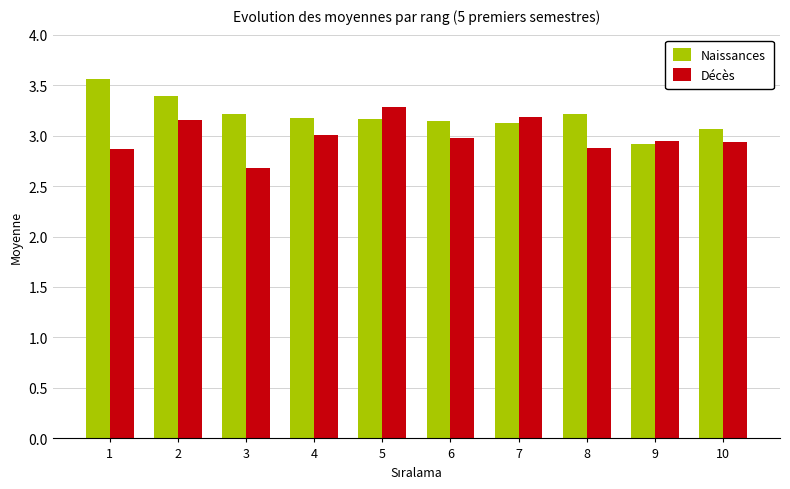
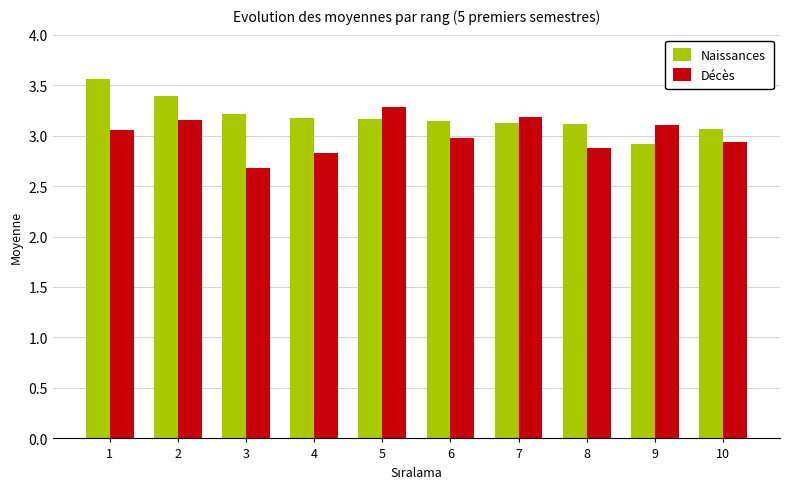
  {
    "Naissances": {
      "1": 3.56,
      "2": 3.39,
      "3": 3.21,
      "4": 3.17,
      "5": 3.16,
      "6": 3.14,
      "7": 3.12,
-     "8": 3.22,
+     "8": 3.12,
      "9": 2.92,
      "10": 3.07
    },
    "Décès": {
-     "1": 2.86,
+     "1": 3.05,
      "2": 3.15,
      "3": 2.68,
-     "4": 3.01,
+     "4": 2.83,
      "5": 3.28,
      "6": 2.98,
      "7": 3.19,
      "8": 2.87,
-     "9": 2.94,
+     "9": 3.11,
      "10": 2.94
    }
  }
